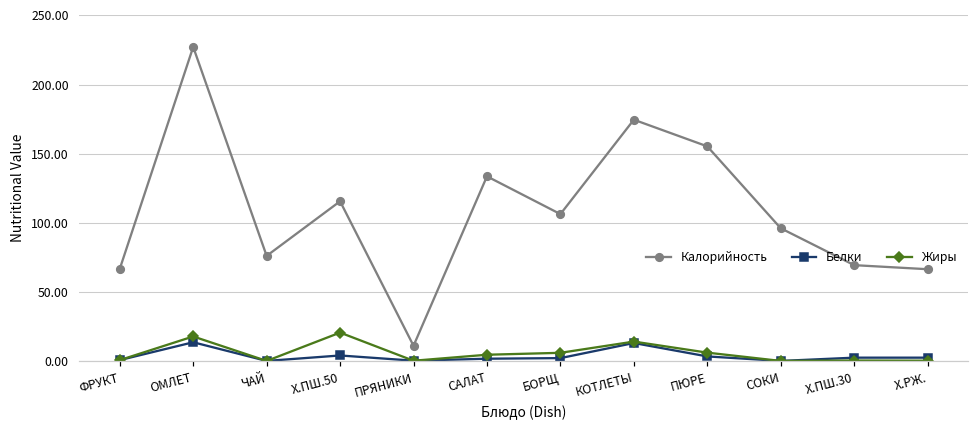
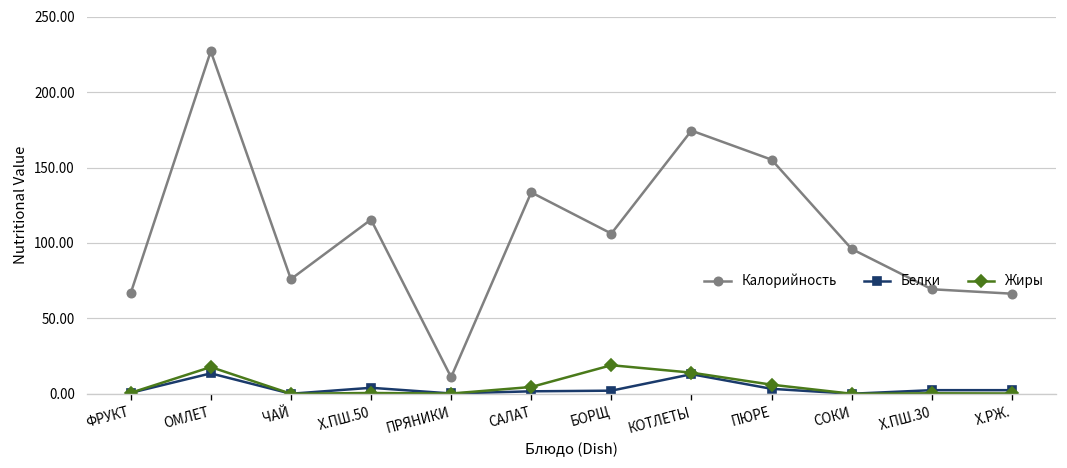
  {
    "Калорийность": {
      "ФРУКТ": 67,
      "ОМЛЕТ": 227,
      "ЧАЙ": 76,
      "Х.ПШ.50": 116,
      "ПРЯНИКИ": 11,
      "САЛАТ": 134,
      "БОРЩ": 106,
      "КОТЛЕТЫ": 175,
      "ПЮРЕ": 155,
      "СОКИ": 96,
      "Х.ПШ.30": 69,
      "Х.РЖ.": 66
    },
    "Белки": {
      "ОМЛЕТ": 14,
      "Х.ПШ.50": 4,
      "САЛАТ": 2,
      "БОРЩ": 2,
      "ПЮРЕ": 3,
      "Х.ПШ.30": 2,
      "Х.РЖ.": 2
    },
    "Жиры": {
      "ОМЛЕТ": 18,
-     "Х.ПШ.50": 21,
+     "Х.ПШ.50": 1,
      "САЛАТ": 4,
-     "БОРЩ": 6,
+     "БОРЩ": 19,
      "ПЮРЕ": 6,
      "Х.ПШ.30": 0,
      "Х.РЖ.": 0
    }
  }
